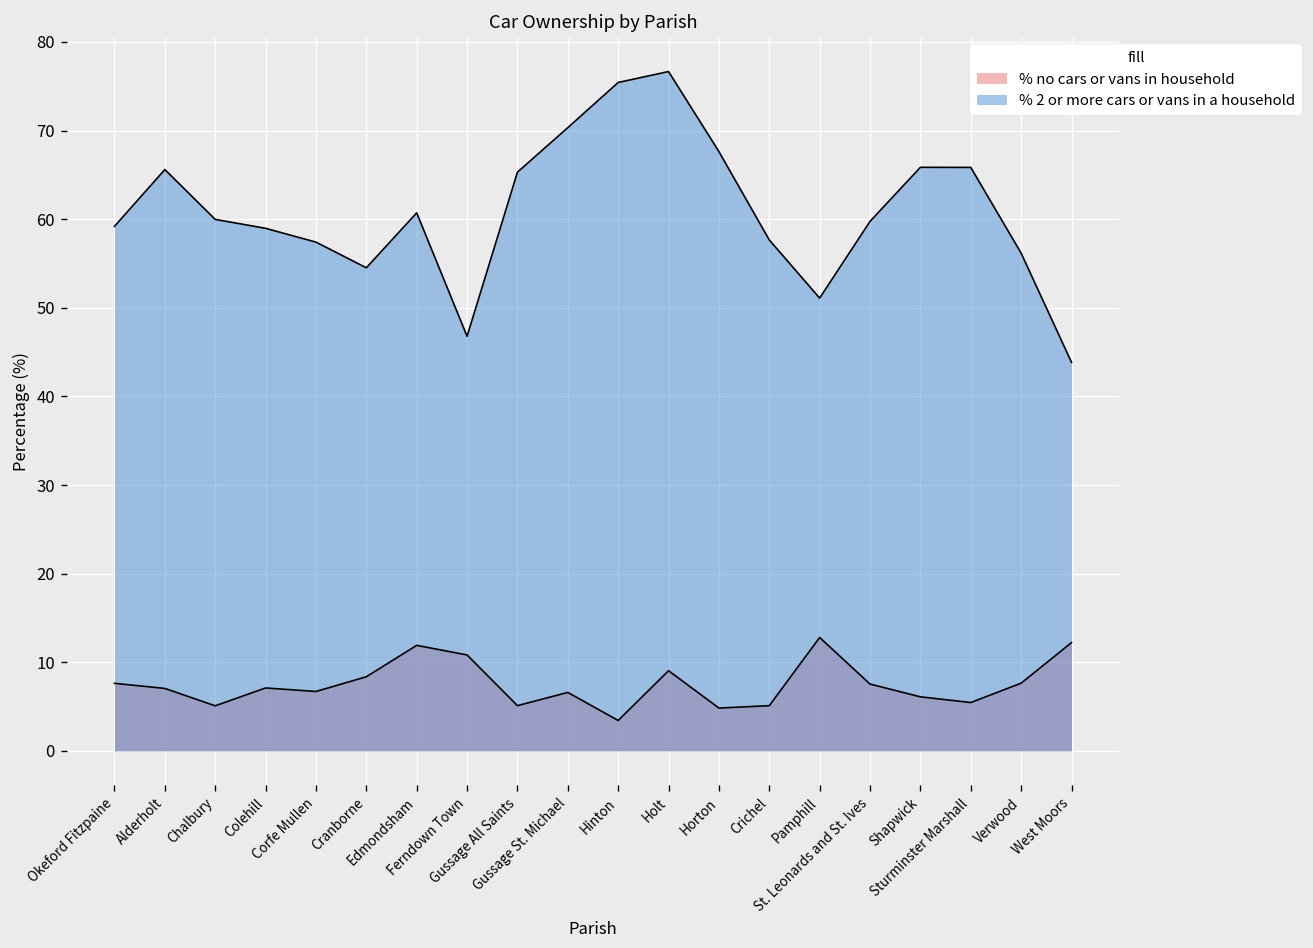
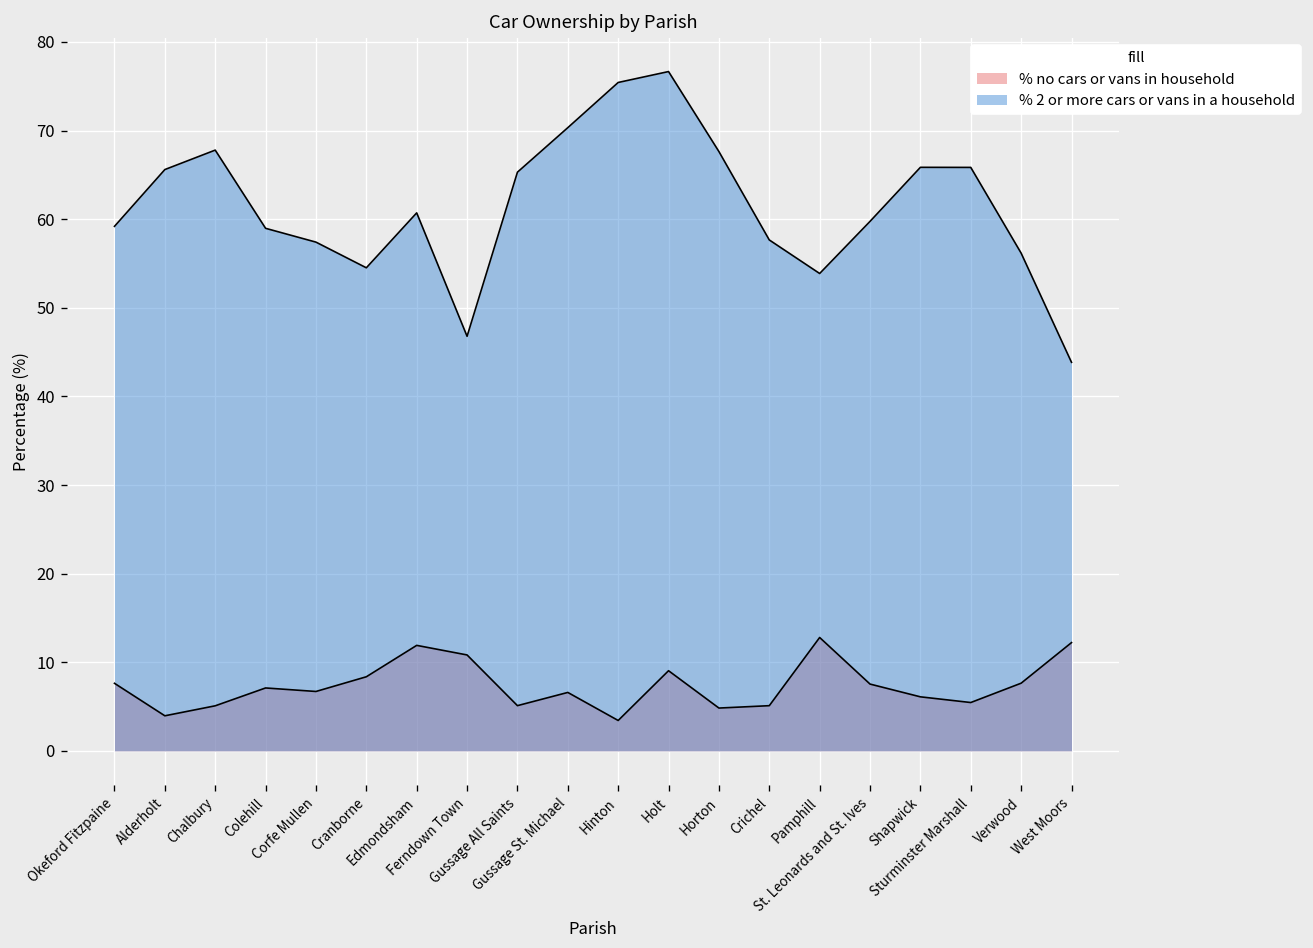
  {
    "% no cars or vans in household": {
      "Okeford Fitzpaine": 8,
-     "Alderholt": 7,
+     "Alderholt": 4,
      "Chalbury": 5,
      "Colehill": 7,
      "Corfe Mullen": 7,
      "Cranborne": 8,
      "Edmondsham": 12,
      "Ferndown Town": 11,
      "Gussage All Saints": 5,
      "Gussage St. Michael": 7,
      "Hinton": 3,
      "Holt": 9,
      "Horton": 5,
      "Crichel": 5,
      "Pamphill": 13,
      "St. Leonards and St. Ives": 8,
      "Shapwick": 6,
      "Sturminster Marshall": 5,
      "Verwood": 8,
      "West Moors": 12
    },
    "% 2 or more cars or vans in a household": {
      "Okeford Fitzpaine": 59,
      "Alderholt": 66,
-     "Chalbury": 60,
+     "Chalbury": 68,
      "Colehill": 59,
      "Corfe Mullen": 57,
      "Cranborne": 55,
      "Edmondsham": 61,
      "Ferndown Town": 47,
      "Gussage All Saints": 65,
      "Gussage St. Michael": 70,
      "Hinton": 75,
      "Holt": 77,
      "Horton": 68,
      "Crichel": 58,
-     "Pamphill": 51,
+     "Pamphill": 54,
      "St. Leonards and St. Ives": 60,
      "Shapwick": 66,
      "Sturminster Marshall": 66,
      "Verwood": 56,
      "West Moors": 44
    }
  }
